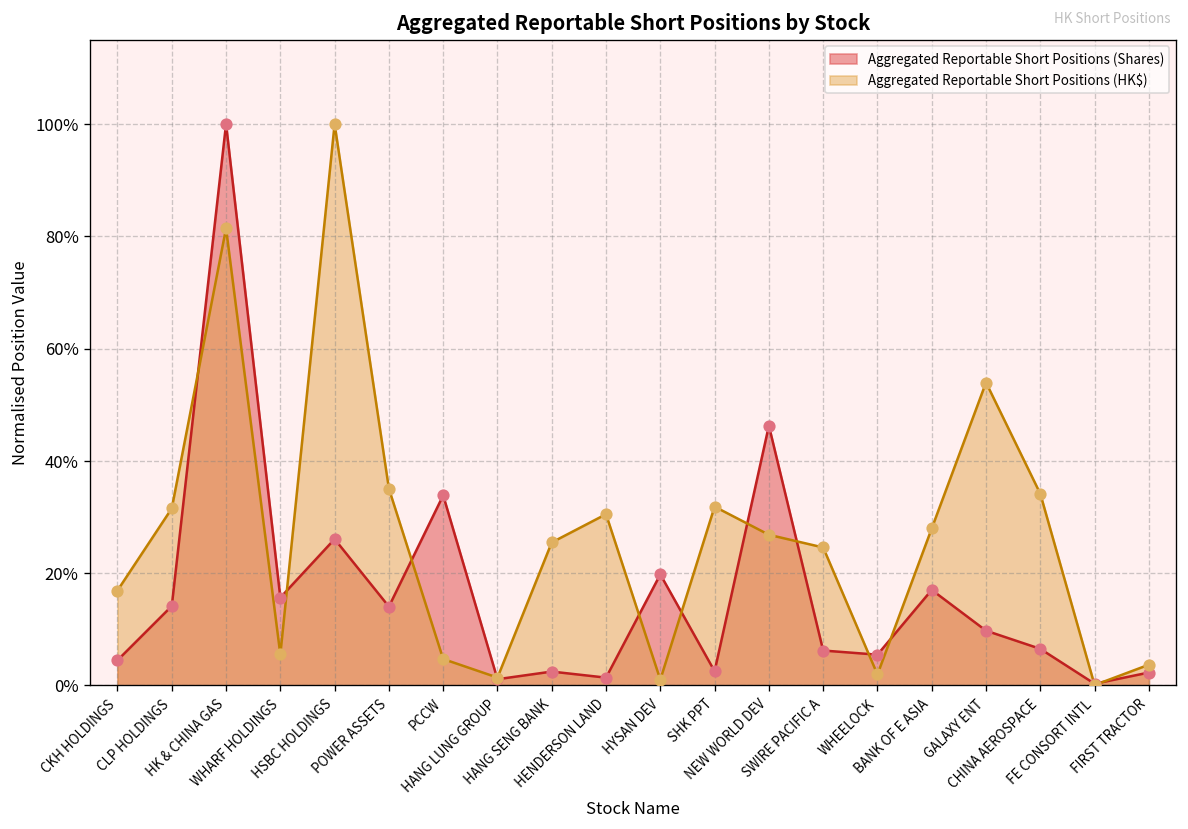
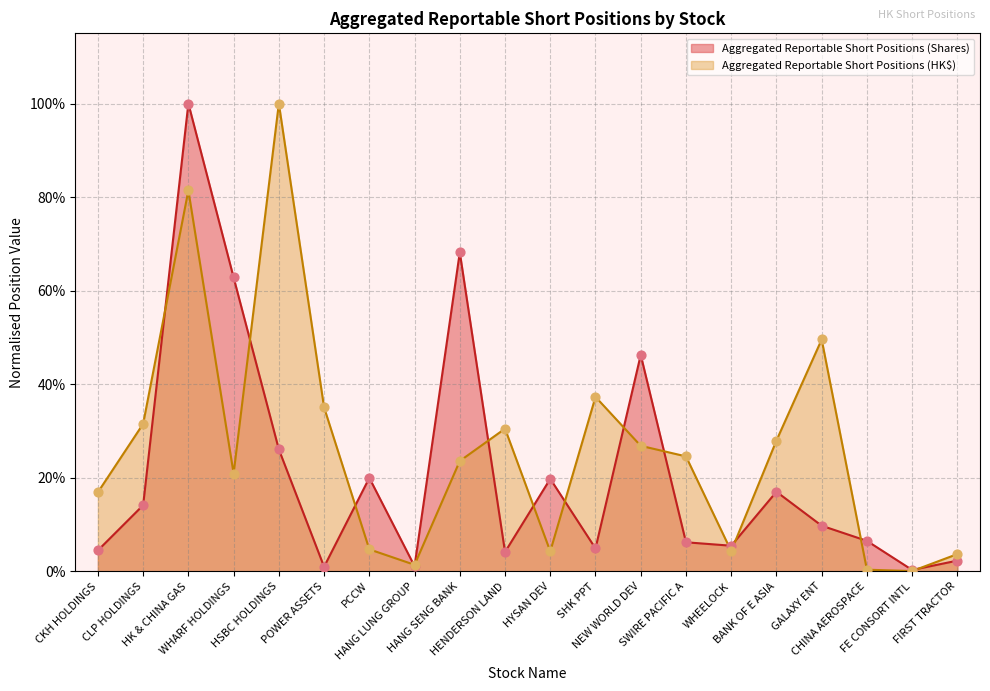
  {
    "Aggregated Reportable Short Positions (Shares)": {
      "CKH HOLDINGS": "4%",
      "CLP HOLDINGS": "14%",
      "HK & CHINA GAS": "100%",
-     "WHARF HOLDINGS": "16%",
+     "WHARF HOLDINGS": "63%",
      "HSBC HOLDINGS": "26%",
-     "POWER ASSETS": "14%",
-     "PCCW": "34%",
-     "HANG SENG BANK": "2%",
-     "HENDERSON LAND": "1%",
+     "POWER ASSETS": "1%",
+     "PCCW": "20%",
+     "HANG SENG BANK": "68%",
+     "HENDERSON LAND": "4%",
      "HYSAN DEV": "20%",
-     "SHK PPT": "3%",
+     "SHK PPT": "5%",
      "NEW WORLD DEV": "46%",
      "SWIRE PACIFIC A": "6%",
      "WHEELOCK": "5%",
      "BANK OF E ASIA": "17%",
      "GALAXY ENT": "10%",
      "CHINA AEROSPACE": "7%",
      "FIRST TRACTOR": "2%"
    },
    "Aggregated Reportable Short Positions (HK$)": {
      "CKH HOLDINGS": "17%",
      "CLP HOLDINGS": "32%",
      "HK & CHINA GAS": "81%",
-     "WHARF HOLDINGS": "6%",
+     "WHARF HOLDINGS": "21%",
      "HSBC HOLDINGS": "100%",
      "POWER ASSETS": "35%",
      "PCCW": "5%",
-     "HANG SENG BANK": "25%",
+     "HANG SENG BANK": "24%",
      "HENDERSON LAND": "31%",
-     "HYSAN DEV": "1%",
-     "SHK PPT": "32%",
+     "HYSAN DEV": "4%",
+     "SHK PPT": "37%",
      "NEW WORLD DEV": "27%",
      "SWIRE PACIFIC A": "25%",
-     "WHEELOCK": "2%",
+     "WHEELOCK": "4%",
      "BANK OF E ASIA": "28%",
-     "GALAXY ENT": "54%",
-     "CHINA AEROSPACE": "34%",
+     "GALAXY ENT": "50%",
+     "CHINA AEROSPACE": "0%",
      "FIRST TRACTOR": "4%"
    }
  }
